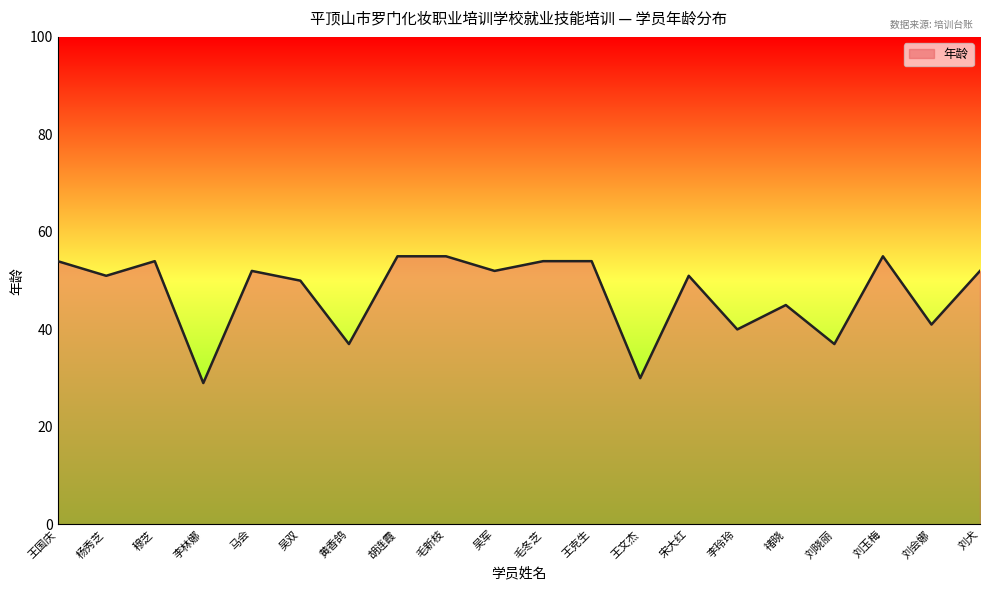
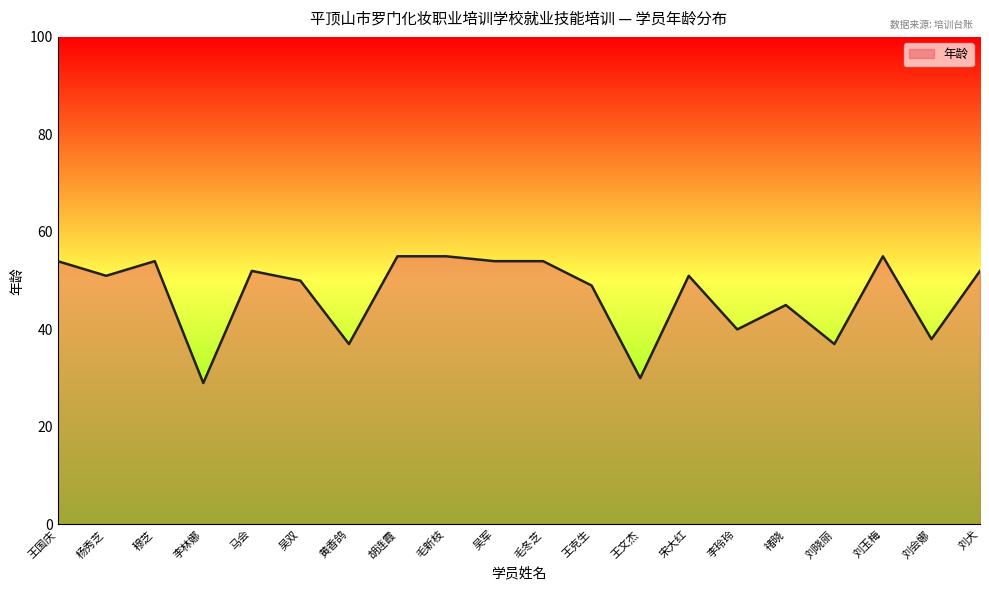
  {
    "王国庆": 54,
    "杨秀芝": 51,
    "穆芝": 54,
    "李林娜": 29,
    "马会": 52,
    "吴双": 50,
    "黄香鸽": 37,
    "胡连霞": 55,
    "毛新枝": 55,
-   "吴军": 52,
+   "吴军": 54,
    "毛冬芝": 54,
-   "王克生": 54,
+   "王克生": 49,
    "王文杰": 30,
    "宋大红": 51,
    "李玲玲": 40,
    "禇晓": 45,
    "刘晓丽": 37,
    "刘玉梅": 55,
-   "刘会娜": 41,
+   "刘会娜": 38,
    "刘犬": 52
  }
